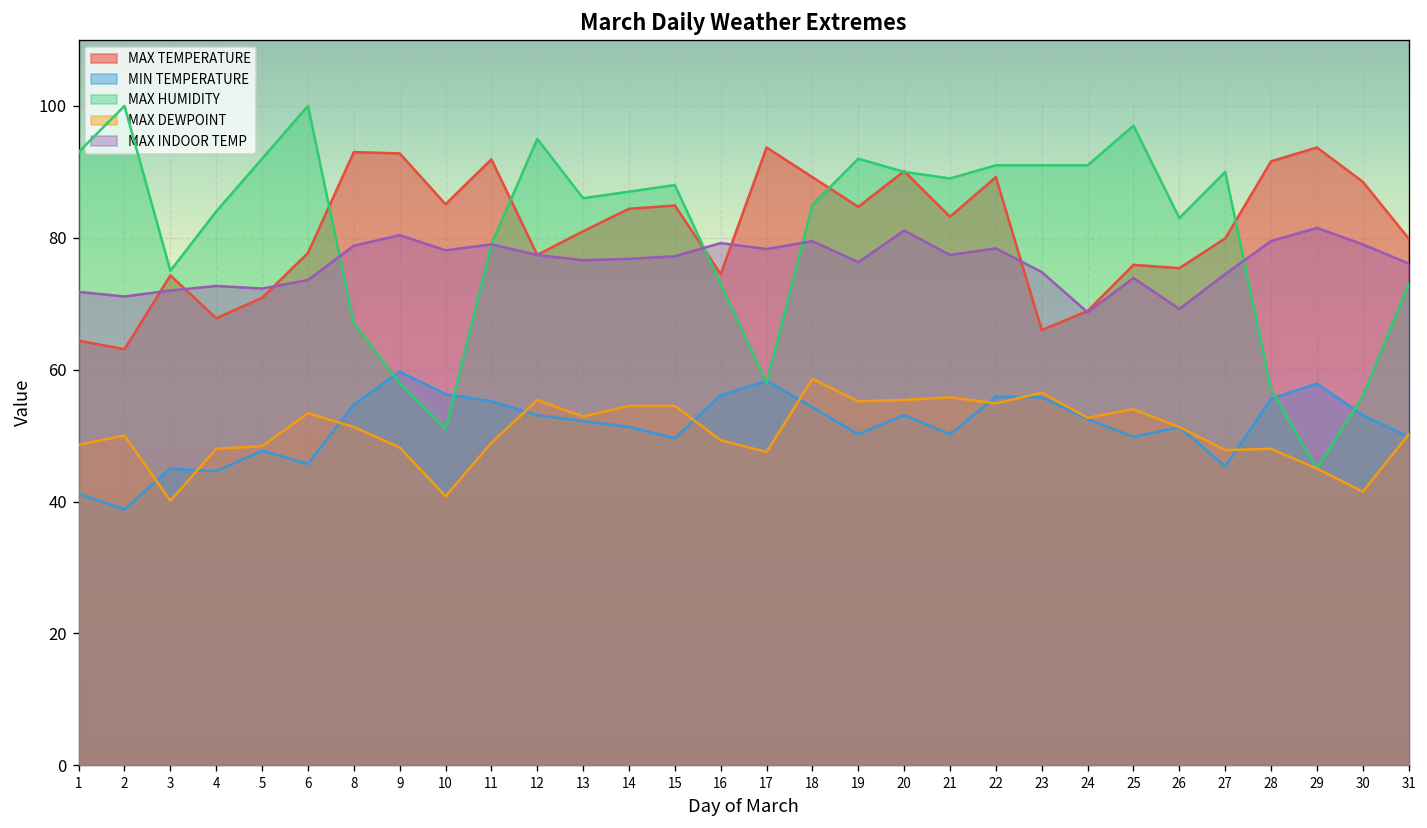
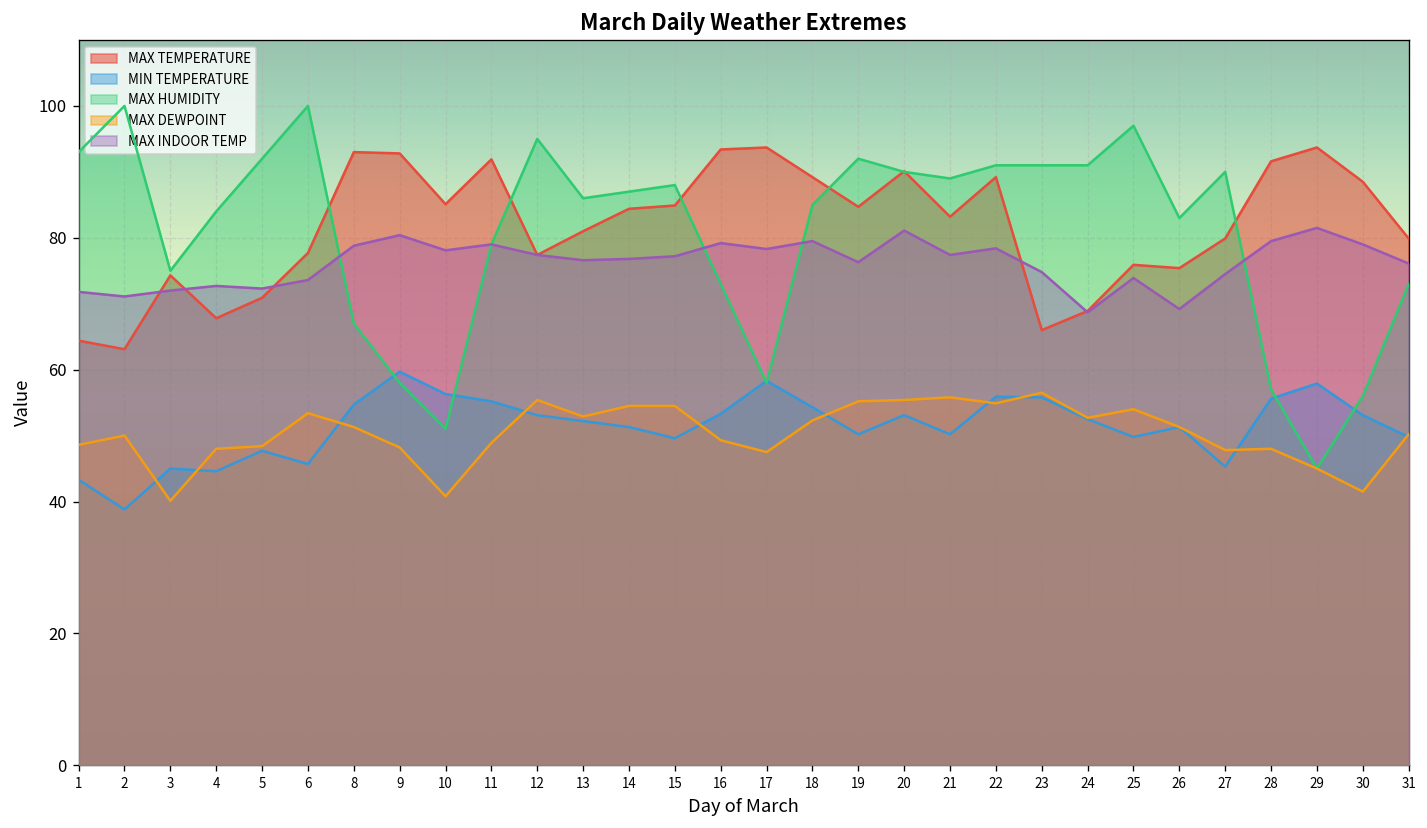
  {
    "MAX TEMPERATURE": {
      "1": 64,
      "2": 63,
      "3": 74,
      "4": 68,
      "5": 71,
      "6": 78,
      "8": 93,
      "9": 93,
      "10": 85,
      "11": 92,
      "13": 81,
      "14": 84,
      "15": 85,
-     "16": 75,
+     "16": 93,
      "17": 94,
      "18": 89,
      "19": 85,
      "21": 83,
      "22": 89,
      "23": 66,
      "25": 76,
      "26": 75,
      "27": 80,
      "28": 92,
      "29": 94,
      "30": 89,
      "31": 80
    },
    "MIN TEMPERATURE": {
-     "1": 41,
+     "1": 43,
      "2": 39,
      "3": 45,
      "4": 45,
      "5": 48,
      "6": 46,
      "8": 55,
      "9": 60,
      "10": 56,
      "11": 55,
      "12": 53,
      "13": 52,
      "14": 51,
      "15": 50,
-     "16": 56,
+     "16": 53,
      "18": 54,
      "19": 50,
      "20": 53,
      "21": 50,
      "22": 56,
      "23": 56,
      "25": 50,
      "27": 45,
      "28": 56,
      "29": 58,
      "30": 53
    },
    "MAX HUMIDITY": {
      "1": 93,
      "3": 75,
      "4": 84,
      "5": 92,
      "6": 100,
      "8": 67,
      "9": 58,
      "10": 51,
      "12": 95,
      "13": 86,
      "14": 87,
      "15": 88,
      "16": 73,
      "18": 85,
      "19": 92,
      "21": 89,
      "22": 91,
      "23": 91,
      "24": 91,
      "25": 97,
      "26": 83,
      "27": 90,
      "28": 57,
      "30": 56,
      "31": 73
    },
    "MAX DEWPOINT": {
      "1": 49,
      "2": 50,
      "3": 40,
      "4": 48,
      "5": 48,
      "6": 53,
      "8": 51,
      "9": 48,
      "10": 41,
      "11": 49,
      "12": 55,
      "13": 53,
      "14": 55,
      "15": 55,
      "16": 49,
      "17": 48,
-     "18": 59,
+     "18": 52,
      "19": 55,
      "20": 55,
      "21": 56,
      "22": 55,
      "23": 57,
      "25": 54,
      "27": 48,
      "28": 48,
      "30": 42
    },
    "MAX INDOOR TEMP": {
      "1": 72,
      "2": 71,
      "3": 72,
      "4": 73,
      "5": 72,
      "6": 74,
      "8": 79,
      "9": 80,
      "10": 78,
      "13": 77,
      "14": 77,
      "15": 77,
      "16": 79,
      "17": 78,
      "18": 80,
      "19": 76,
      "20": 81,
      "21": 77,
      "22": 78,
      "23": 75,
      "25": 74,
      "26": 69,
      "27": 75,
      "28": 80,
      "29": 82,
      "30": 79,
      "31": 76
    }
  }
